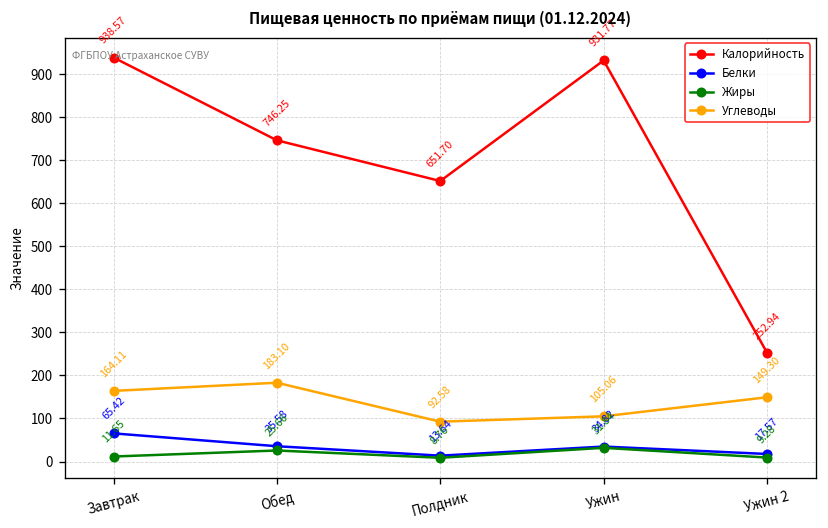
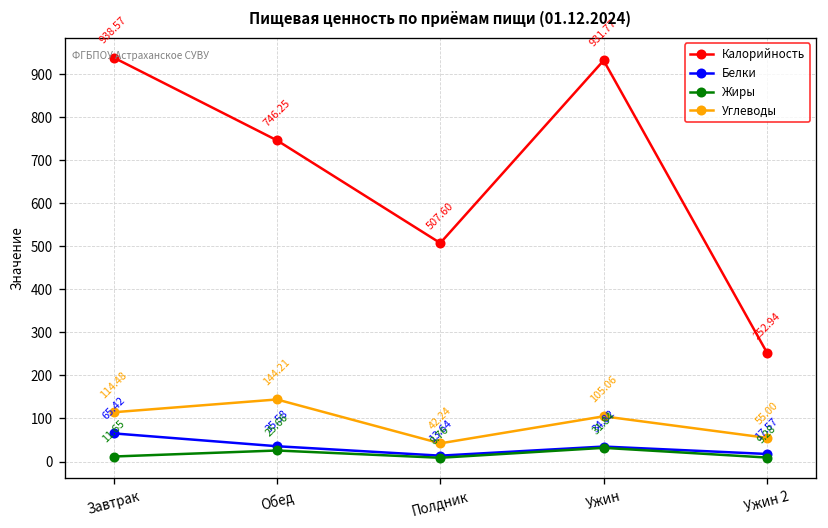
  {
    "Калорийность": {
      "Завтрак": 938.57,
      "Обед": 746.25,
-     "Полдник": 651.70,
+     "Полдник": 507.60,
      "Ужин": 931.77,
      "Ужин 2": 252.94
    },
    "Белки": {
      "Завтрак": 65.42
    },
    "Углеводы": {
-     "Завтрак": 164.11,
-     "Обед": 183.10,
-     "Полдник": 92.58,
+     "Завтрак": 114.48,
+     "Обед": 144.21,
+     "Полдник": 42.24,
      "Ужин": 105.06,
-     "Ужин 2": 149.30
+     "Ужин 2": 55.00
    }
  }
